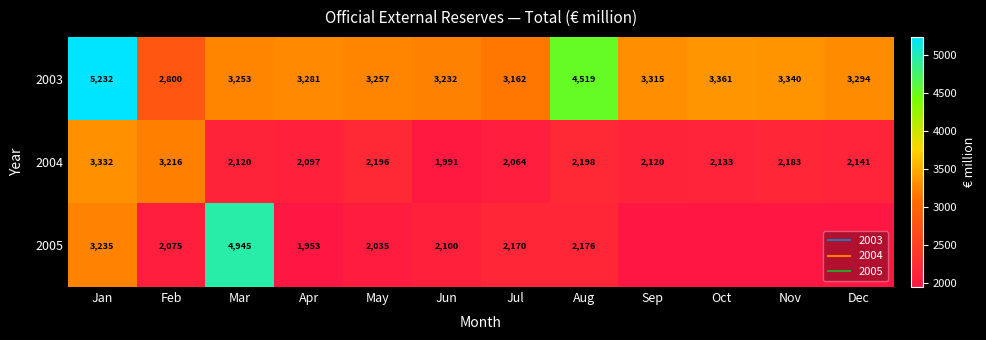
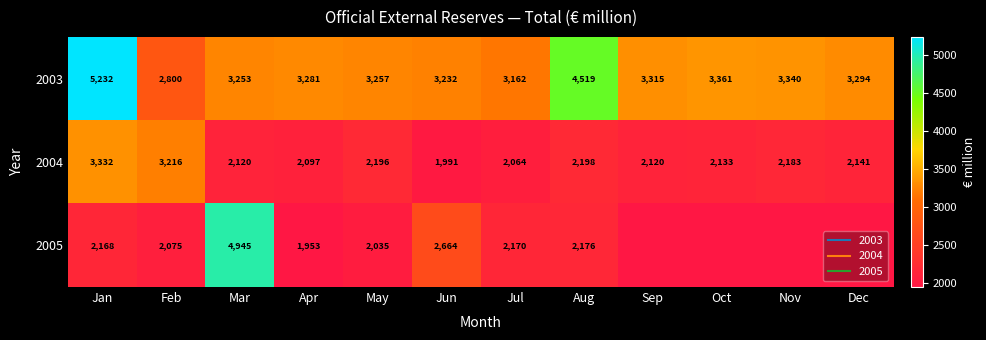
  {
    "2003": {
      "Jan": "5,232",
      "Feb": "2,800",
      "Mar": "3,253",
      "Apr": "3,281",
      "May": "3,257",
      "Jun": "3,232",
      "Jul": "3,162",
      "Aug": "4,519",
      "Sep": "3,315",
      "Oct": "3,361",
      "Nov": "3,340",
      "Dec": "3,294"
    },
    "2004": {
      "Jan": "3,332",
      "Feb": "3,216",
      "Mar": "2,120",
      "Apr": "2,097",
      "May": "2,196",
      "Jun": "1,991",
      "Jul": "2,064",
      "Aug": "2,198",
      "Sep": "2,120",
      "Oct": "2,133",
      "Nov": "2,183",
      "Dec": "2,141"
    },
    "2005": {
-     "Jan": "3,235",
+     "Jan": "2,168",
      "Feb": "2,075",
      "Mar": "4,945",
      "Apr": "1,953",
      "May": "2,035",
-     "Jun": "2,100",
+     "Jun": "2,664",
      "Jul": "2,170",
      "Aug": "2,176"
    }
  }
